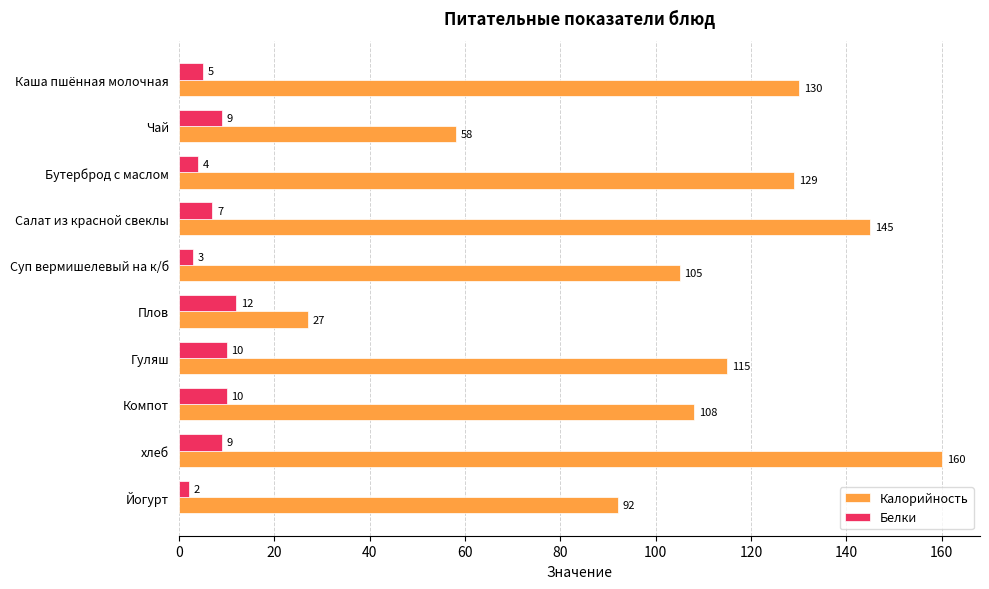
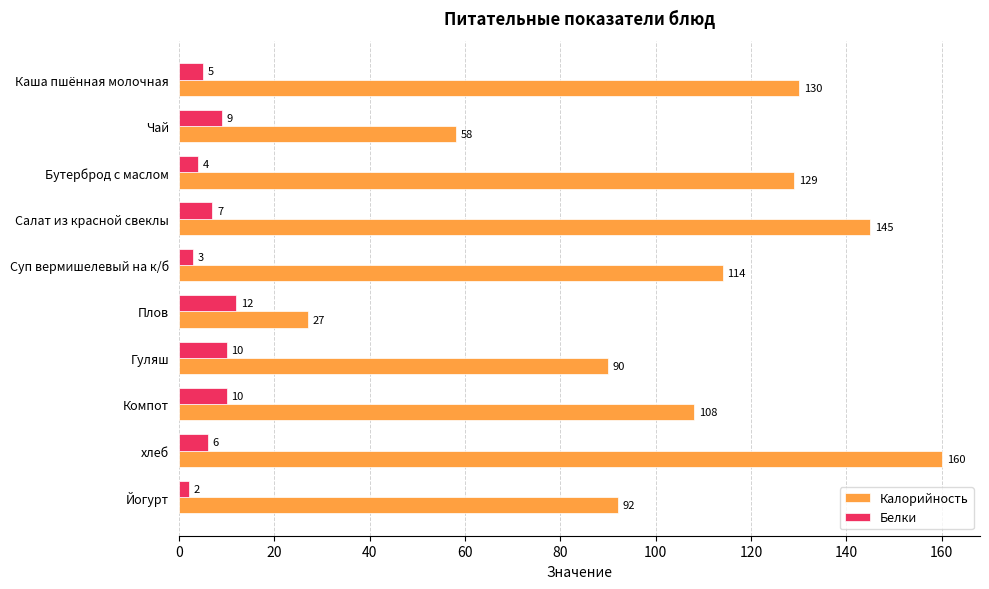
  {
    "Калорийность": {
      "Каша пшённая молочная": 130,
      "Чай": 58,
      "Бутерброд с маслом": 129,
      "Салат из красной свеклы": 145,
-     "Суп вермишелевый на к/б": 105,
+     "Суп вермишелевый на к/б": 114,
      "Плов": 27,
-     "Гуляш": 115,
+     "Гуляш": 90,
      "Компот": 108,
      "хлеб": 160,
      "Йогурт": 92
    },
    "Белки": {
      "Каша пшённая молочная": 5,
      "Чай": 9,
      "Бутерброд с маслом": 4,
      "Салат из красной свеклы": 7,
      "Суп вермишелевый на к/б": 3,
      "Плов": 12,
      "Гуляш": 10,
      "Компот": 10,
-     "хлеб": 9,
+     "хлеб": 6,
      "Йогурт": 2
    }
  }
